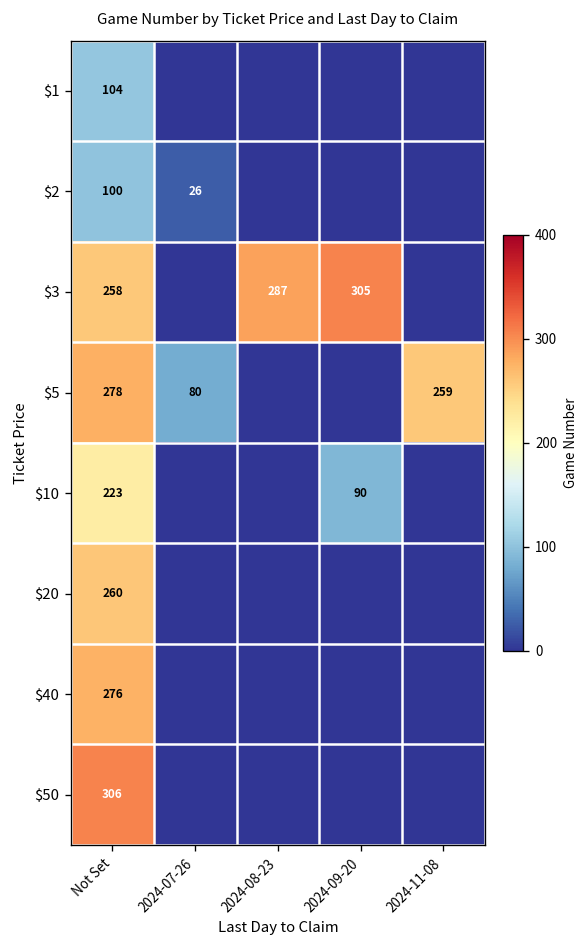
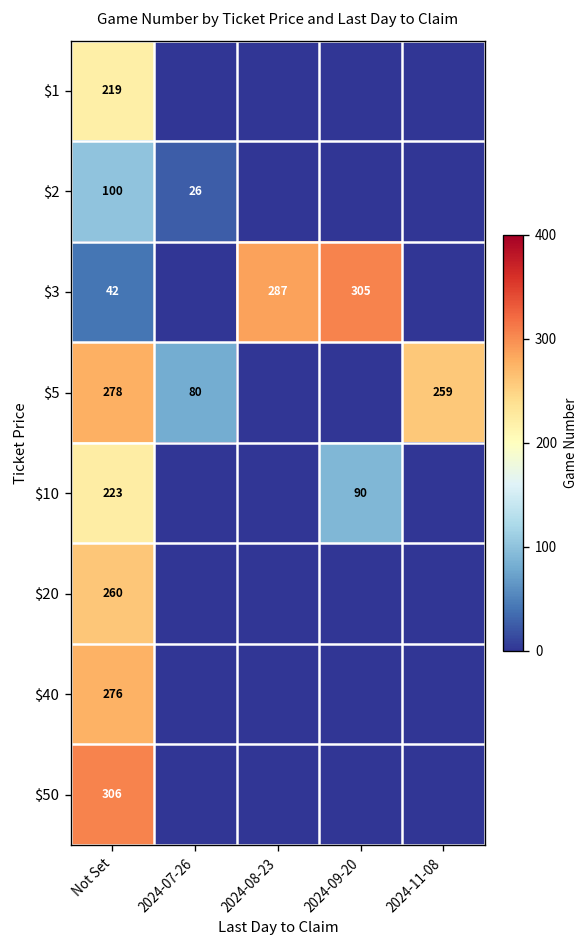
  {
    "$1": {
-     "Not Set": 104
+     "Not Set": 219
    },
    "$2": {
      "Not Set": 100,
      "2024-07-26": 26
    },
    "$3": {
-     "Not Set": 258,
+     "Not Set": 42,
      "2024-08-23": 287,
      "2024-09-20": 305
    },
    "$5": {
      "Not Set": 278,
      "2024-07-26": 80,
      "2024-11-08": 259
    },
    "$10": {
      "Not Set": 223,
      "2024-09-20": 90
    },
    "$20": {
      "Not Set": 260
    },
    "$40": {
      "Not Set": 276
    },
    "$50": {
      "Not Set": 306
    }
  }
